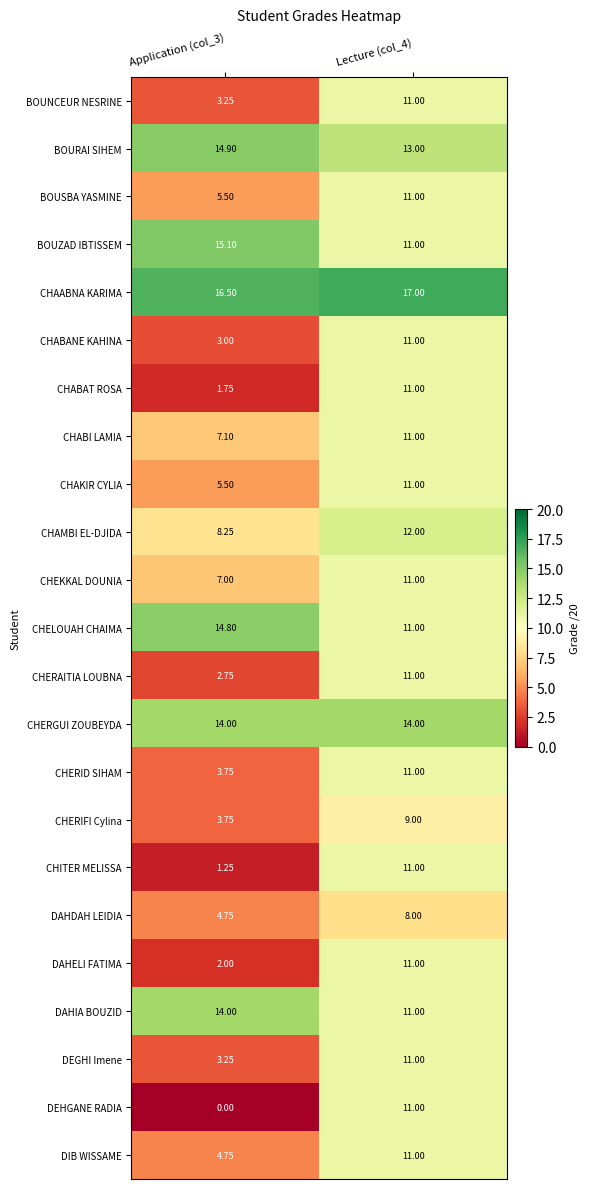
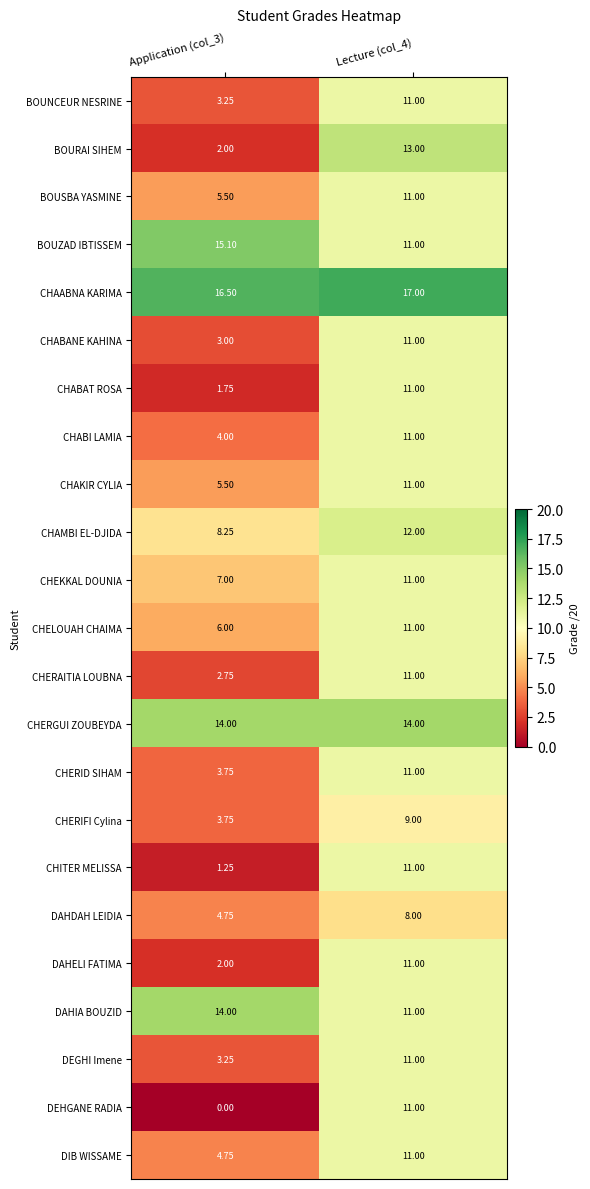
  {
    "BOUNCEUR NESRINE": {
      "Application (col_3)": 3.25,
      "Lecture (col_4)": 11.00
    },
    "BOURAI SIHEM": {
-     "Application (col_3)": 14.90,
+     "Application (col_3)": 2.00,
      "Lecture (col_4)": 13.00
    },
    "BOUSBA YASMINE": {
      "Application (col_3)": 5.50,
      "Lecture (col_4)": 11.00
    },
    "BOUZAD IBTISSEM": {
      "Application (col_3)": 15.10,
      "Lecture (col_4)": 11.00
    },
    "CHAABNA KARIMA": {
      "Application (col_3)": 16.50,
      "Lecture (col_4)": 17.00
    },
    "CHABANE KAHINA": {
      "Application (col_3)": 3.00,
      "Lecture (col_4)": 11.00
    },
    "CHABAT ROSA": {
      "Application (col_3)": 1.75,
      "Lecture (col_4)": 11.00
    },
    "CHABI LAMIA": {
-     "Application (col_3)": 7.10,
+     "Application (col_3)": 4.00,
      "Lecture (col_4)": 11.00
    },
    "CHAKIR CYLIA": {
      "Application (col_3)": 5.50,
      "Lecture (col_4)": 11.00
    },
    "CHAMBI EL-DJIDA": {
      "Application (col_3)": 8.25,
      "Lecture (col_4)": 12.00
    },
    "CHEKKAL DOUNIA": {
      "Application (col_3)": 7.00,
      "Lecture (col_4)": 11.00
    },
    "CHELOUAH CHAIMA": {
-     "Application (col_3)": 14.80,
+     "Application (col_3)": 6.00,
      "Lecture (col_4)": 11.00
    },
    "CHERAITIA LOUBNA": {
      "Application (col_3)": 2.75,
      "Lecture (col_4)": 11.00
    },
    "CHERGUI ZOUBEYDA": {
      "Application (col_3)": 14.00,
      "Lecture (col_4)": 14.00
    },
    "CHERID SIHAM": {
      "Application (col_3)": 3.75,
      "Lecture (col_4)": 11.00
    },
    "CHERIFI Cylina": {
      "Application (col_3)": 3.75,
      "Lecture (col_4)": 9.00
    },
    "CHITER MELISSA": {
      "Application (col_3)": 1.25,
      "Lecture (col_4)": 11.00
    },
    "DAHDAH LEIDIA": {
      "Application (col_3)": 4.75,
      "Lecture (col_4)": 8.00
    },
    "DAHELI FATIMA": {
      "Application (col_3)": 2.00,
      "Lecture (col_4)": 11.00
    },
    "DAHIA BOUZID": {
      "Application (col_3)": 14.00,
      "Lecture (col_4)": 11.00
    },
    "DEGHI Imene": {
      "Application (col_3)": 3.25,
      "Lecture (col_4)": 11.00
    },
    "DEHGANE RADIA": {
      "Application (col_3)": 0.00,
      "Lecture (col_4)": 11.00
    },
    "DIB WISSAME": {
      "Application (col_3)": 4.75,
      "Lecture (col_4)": 11.00
    }
  }
